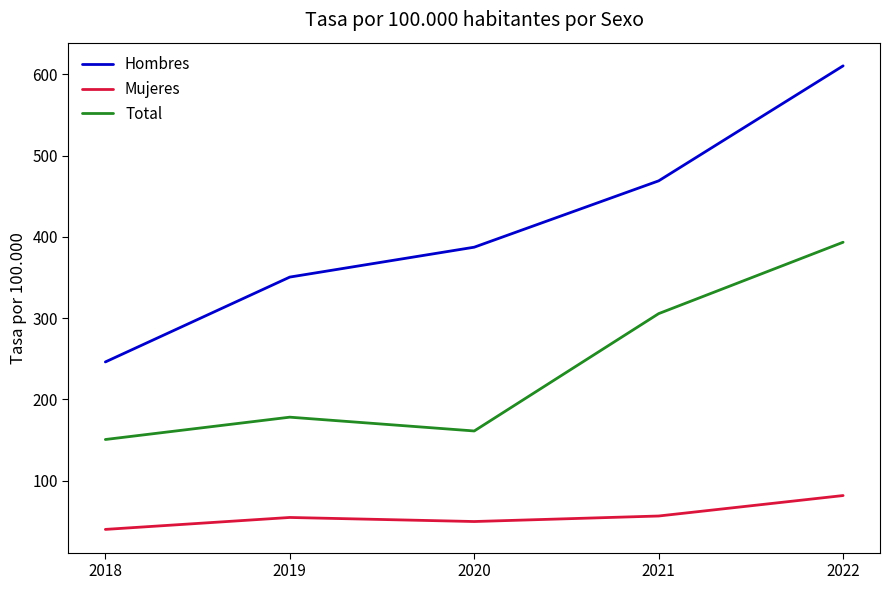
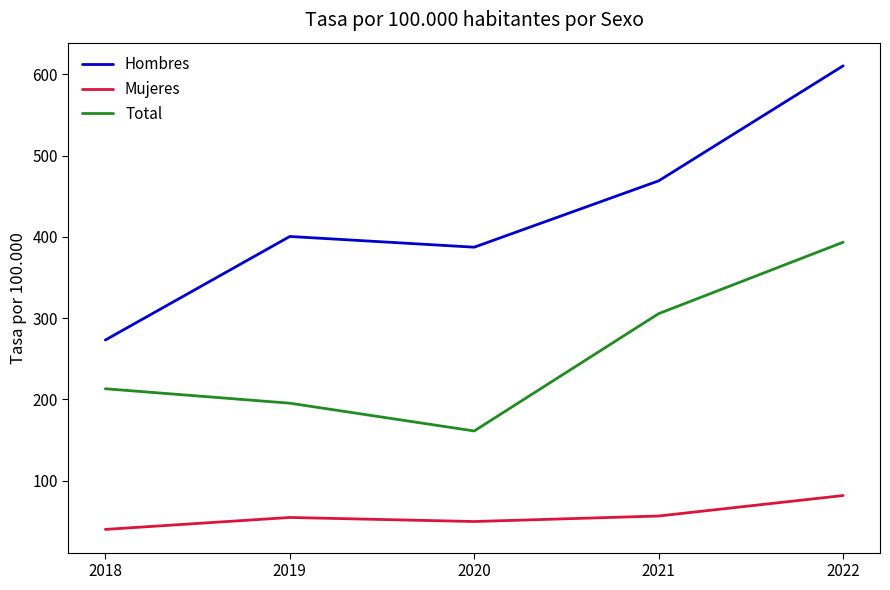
  {
    "Hombres": {
-     "2018": 250,
-     "2019": 350,
+     "2018": 270,
+     "2019": 400,
      "2020": 390,
      "2021": 470,
      "2022": 610
    },
    "Mujeres": {
      "2018": 40,
      "2019": 50,
      "2020": 50,
      "2021": 60,
      "2022": 80
    },
    "Total": {
-     "2018": 150,
-     "2019": 180,
+     "2018": 210,
+     "2019": 200,
      "2020": 160,
      "2021": 310,
      "2022": 390
    }
  }
